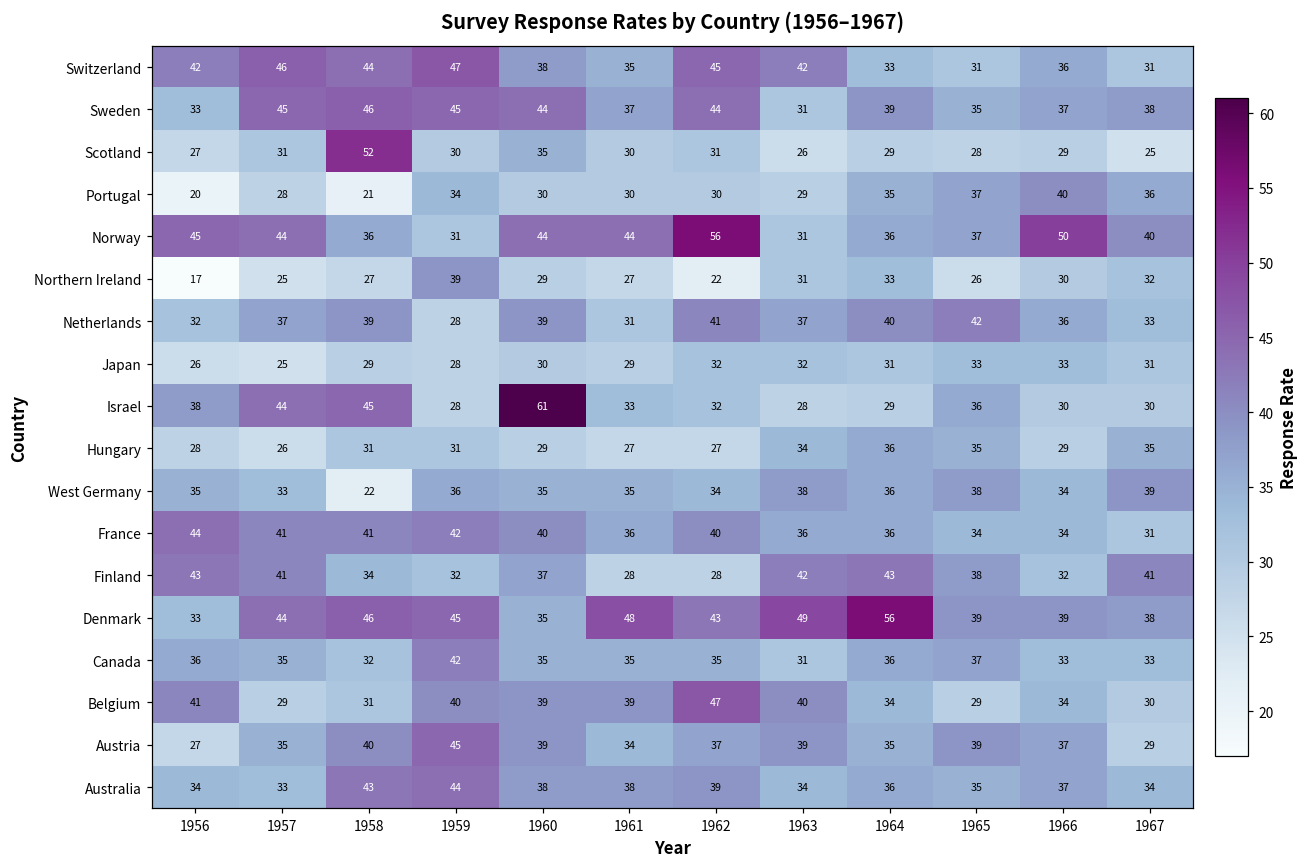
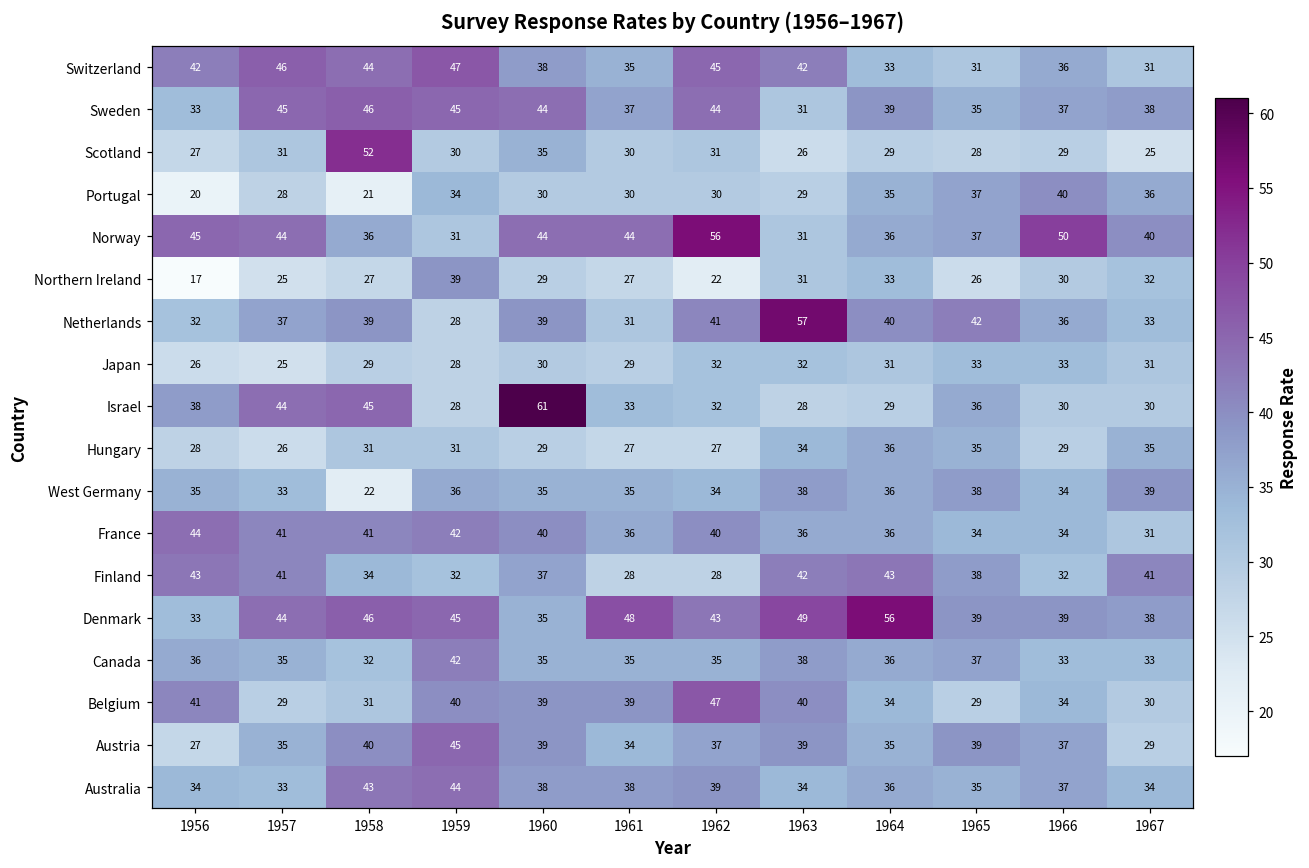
  {
    "Netherlands": {
      "1956": 32,
      "1957": 37,
      "1958": 39,
      "1959": 28,
      "1960": 39,
      "1961": 31,
      "1962": 41,
-     "1963": 37,
+     "1963": 57,
      "1964": 40,
      "1965": 42,
      "1966": 36,
      "1967": 33
    },
    "Canada": {
      "1956": 36,
      "1957": 35,
      "1958": 32,
      "1959": 42,
      "1960": 35,
      "1961": 35,
      "1962": 35,
-     "1963": 31,
+     "1963": 38,
      "1964": 36,
      "1965": 37,
      "1966": 33,
      "1967": 33
    }
  }
